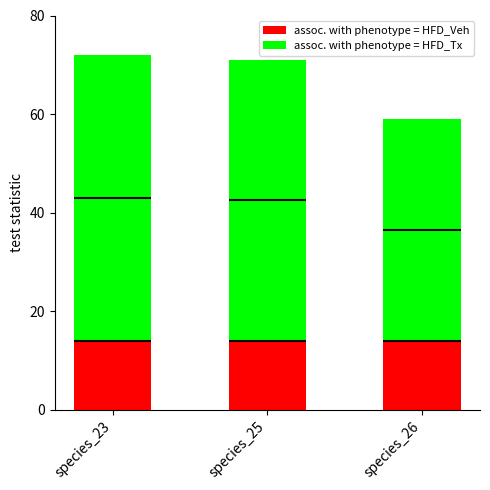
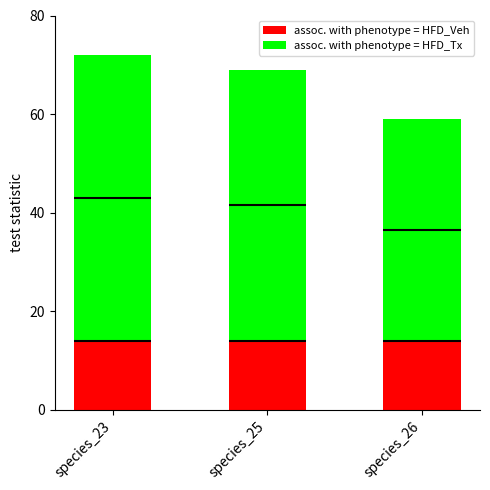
  {
    "assoc. with phenotype = HFD_Veh": {
      "species_23": 14,
      "species_25": 14,
      "species_26": 14
    },
    "assoc. with phenotype = HFD_Tx": {
      "species_23": 58,
-     "species_25": 57,
+     "species_25": 55,
      "species_26": 45
    }
  }
